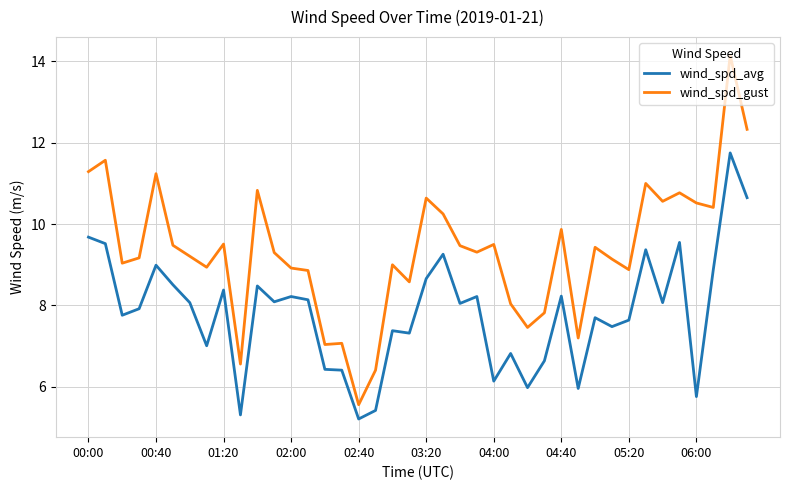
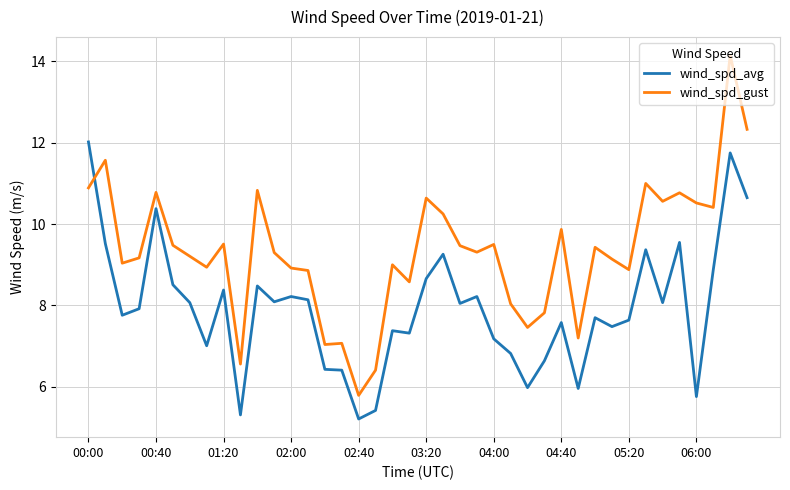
  {
    "wind_spd_avg": {
-     "00:00": 9.7,
-     "00:40": 9.0,
+     "00:00": 12.0,
+     "00:40": 10.4,
      "01:20": 8.4,
      "02:00": 8.2,
      "02:40": 5.2,
      "03:20": 8.7,
-     "04:00": 6.1,
-     "04:40": 8.2,
+     "04:00": 7.2,
+     "04:40": 7.6,
      "05:20": 7.6,
      "06:00": 5.8
    },
    "wind_spd_gust": {
-     "00:00": 11.3,
-     "00:40": 11.2,
+     "00:00": 10.9,
+     "00:40": 10.8,
      "01:20": 9.5,
      "02:00": 8.9,
-     "02:40": 5.6,
+     "02:40": 5.8,
      "03:20": 10.6,
      "04:00": 9.5,
      "04:40": 9.9,
      "05:20": 8.9,
      "06:00": 10.5
    }
  }
